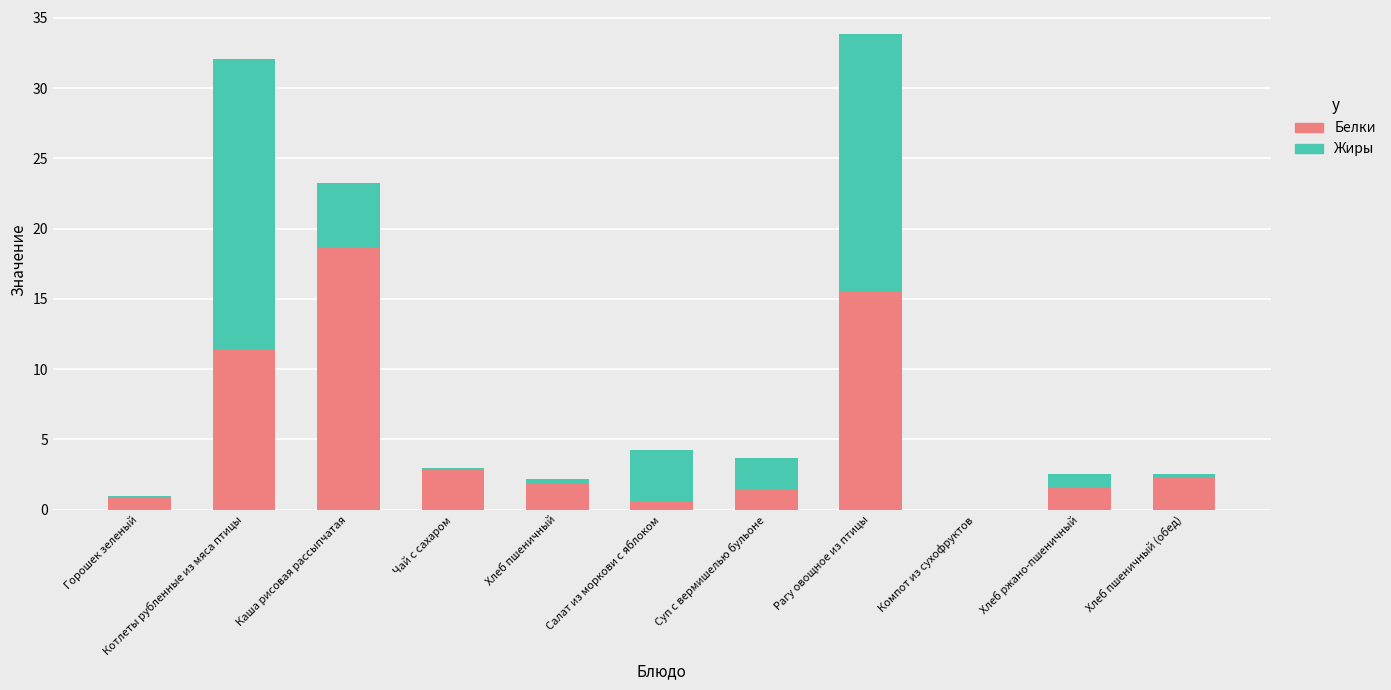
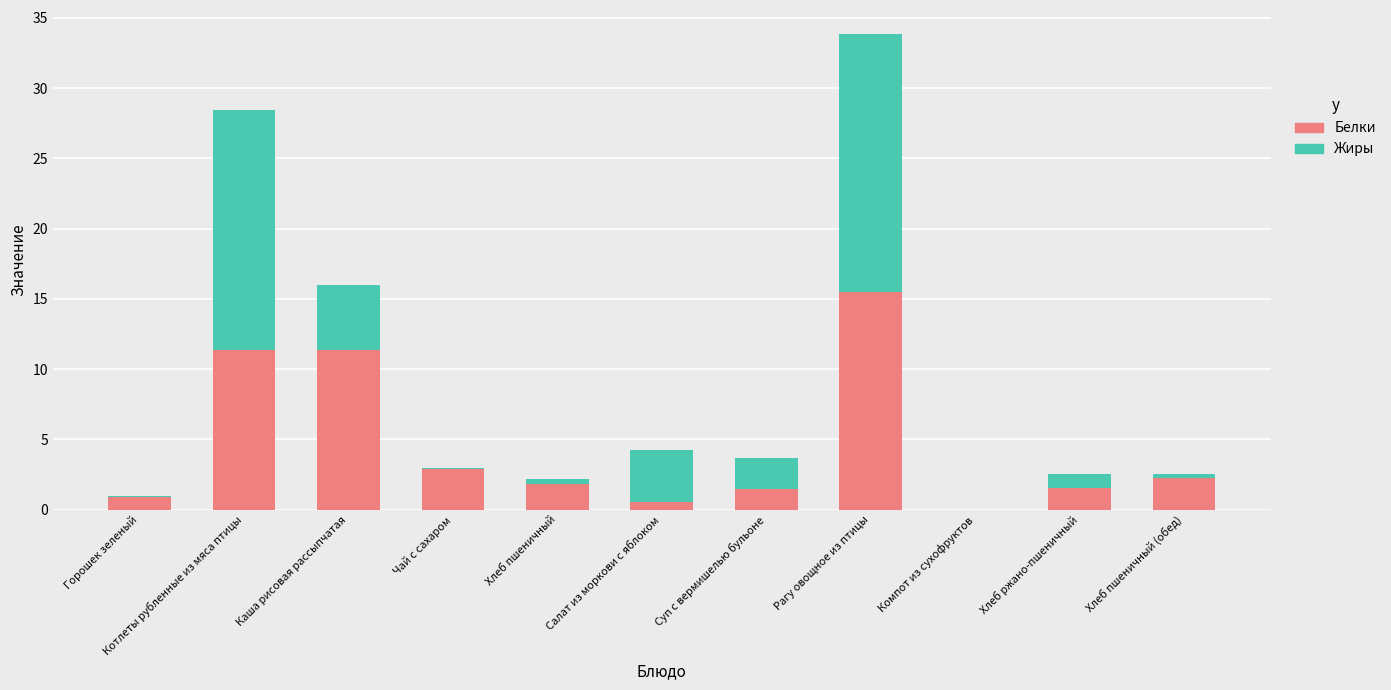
  {
    "Белки": {
      "Горошек зеленый": 0.9,
      "Котлеты рубленные из мяса птицы": 11.4,
-     "Каша рисовая рассыпчатая": 18.6,
+     "Каша рисовая рассыпчатая": 11.4,
      "Чай с сахаром": 2.9,
      "Хлеб пшеничный": 1.9,
      "Салат из моркови с яблоком": 0.6,
      "Суп с вермишелью бульоне": 1.5,
      "Рагу овощное из птицы": 15.5,
      "Компот из сухофруктов": 0.0,
      "Хлеб ржано-пшеничный": 1.6,
      "Хлеб пшеничный (обед)": 2.3
    },
    "Жиры": {
-     "Котлеты рубленные из мяса птицы": 20.7,
+     "Котлеты рубленные из мяса птицы": 17.1,
      "Каша рисовая рассыпчатая": 4.6,
      "Хлеб пшеничный": 0.3,
      "Салат из моркови с яблоком": 3.7,
      "Суп с вермишелью бульоне": 2.2,
      "Рагу овощное из птицы": 18.4,
      "Компот из сухофруктов": 0.0,
      "Хлеб ржано-пшеничный": 1.0,
      "Хлеб пшеничный (обед)": 0.2
    }
  }
